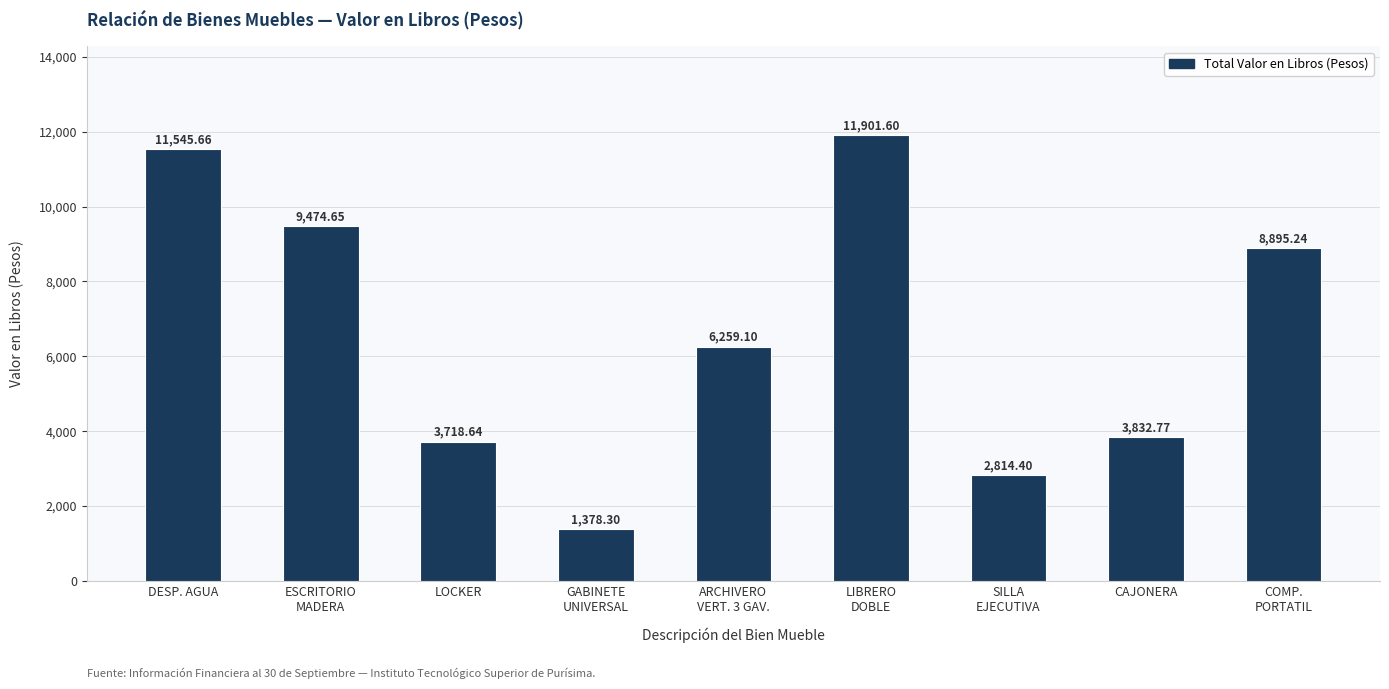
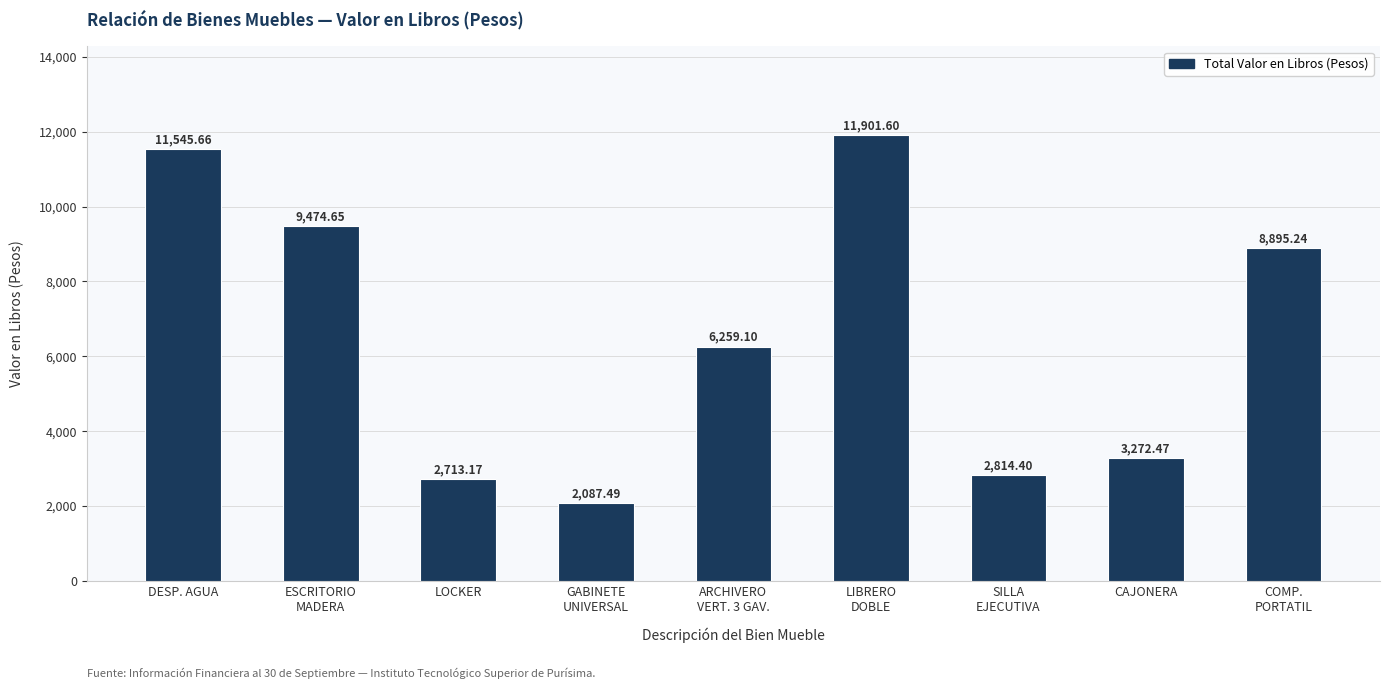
  {
    "DESP. AGUA": "11,545.66",
    "ESCRITORIO MADERA": "9,474.65",
-   "LOCKER": "3,718.64",
-   "GABINETE UNIVERSAL": "1,378.30",
+   "LOCKER": "2,713.17",
+   "GABINETE UNIVERSAL": "2,087.49",
    "ARCHIVERO VERT. 3 GAV.": "6,259.10",
    "LIBRERO DOBLE": "11,901.60",
    "SILLA EJECUTIVA": "2,814.40",
-   "CAJONERA": "3,832.77",
+   "CAJONERA": "3,272.47",
    "COMP. PORTATIL": "8,895.24"
  }
